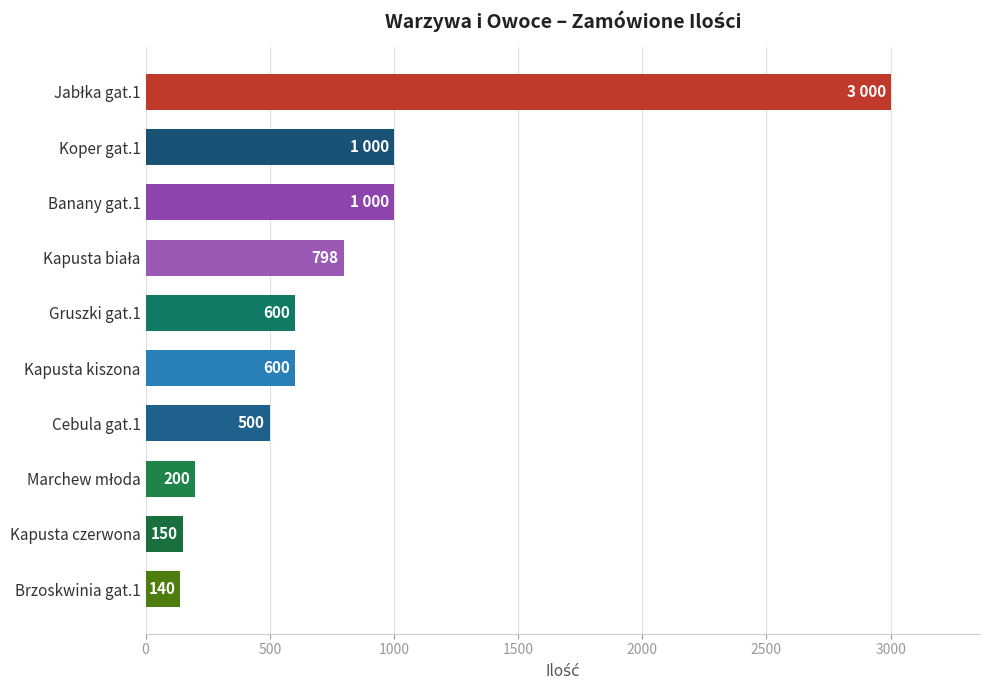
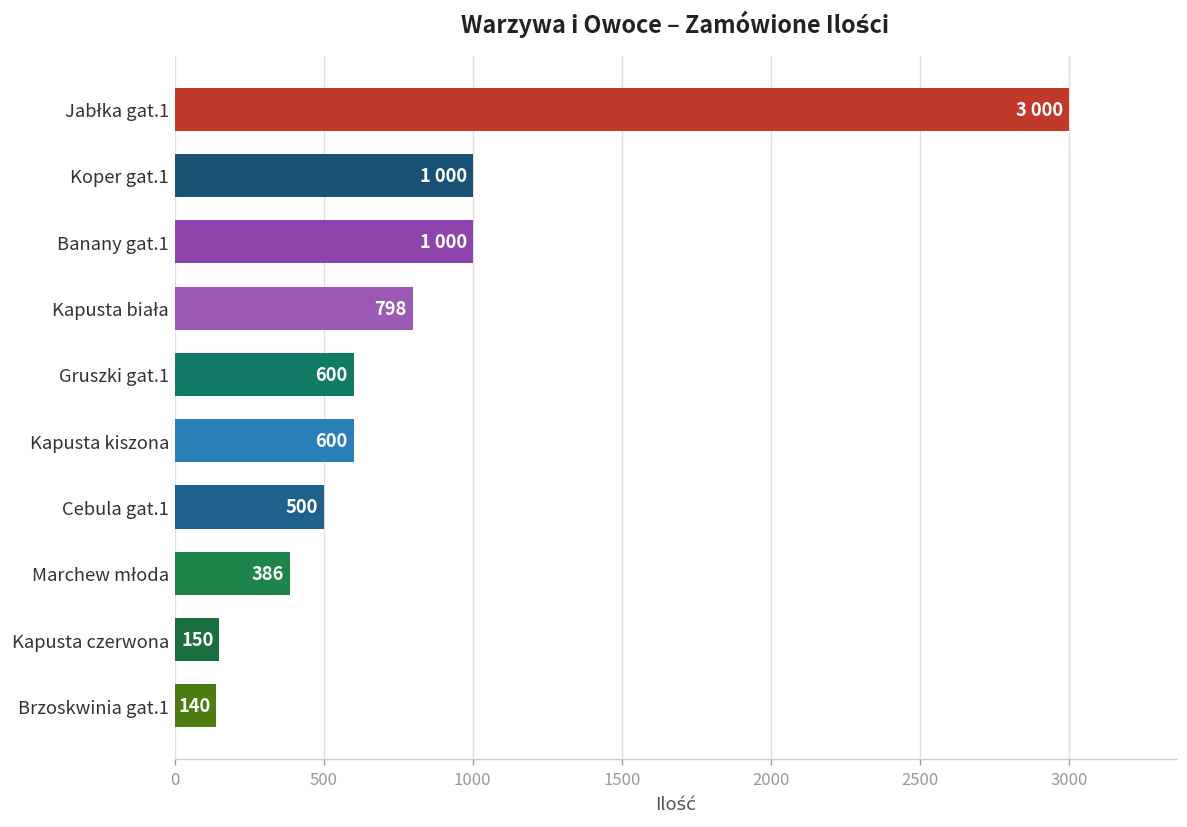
  {
    "Kapusta biała": 798,
    "Gruszki gat.1": 600,
    "Kapusta kiszona": 600,
    "Cebula gat.1": 500,
-   "Marchew młoda": 200,
+   "Marchew młoda": 386,
    "Kapusta czerwona": 150,
    "Brzoskwinia gat.1": 140
  }
